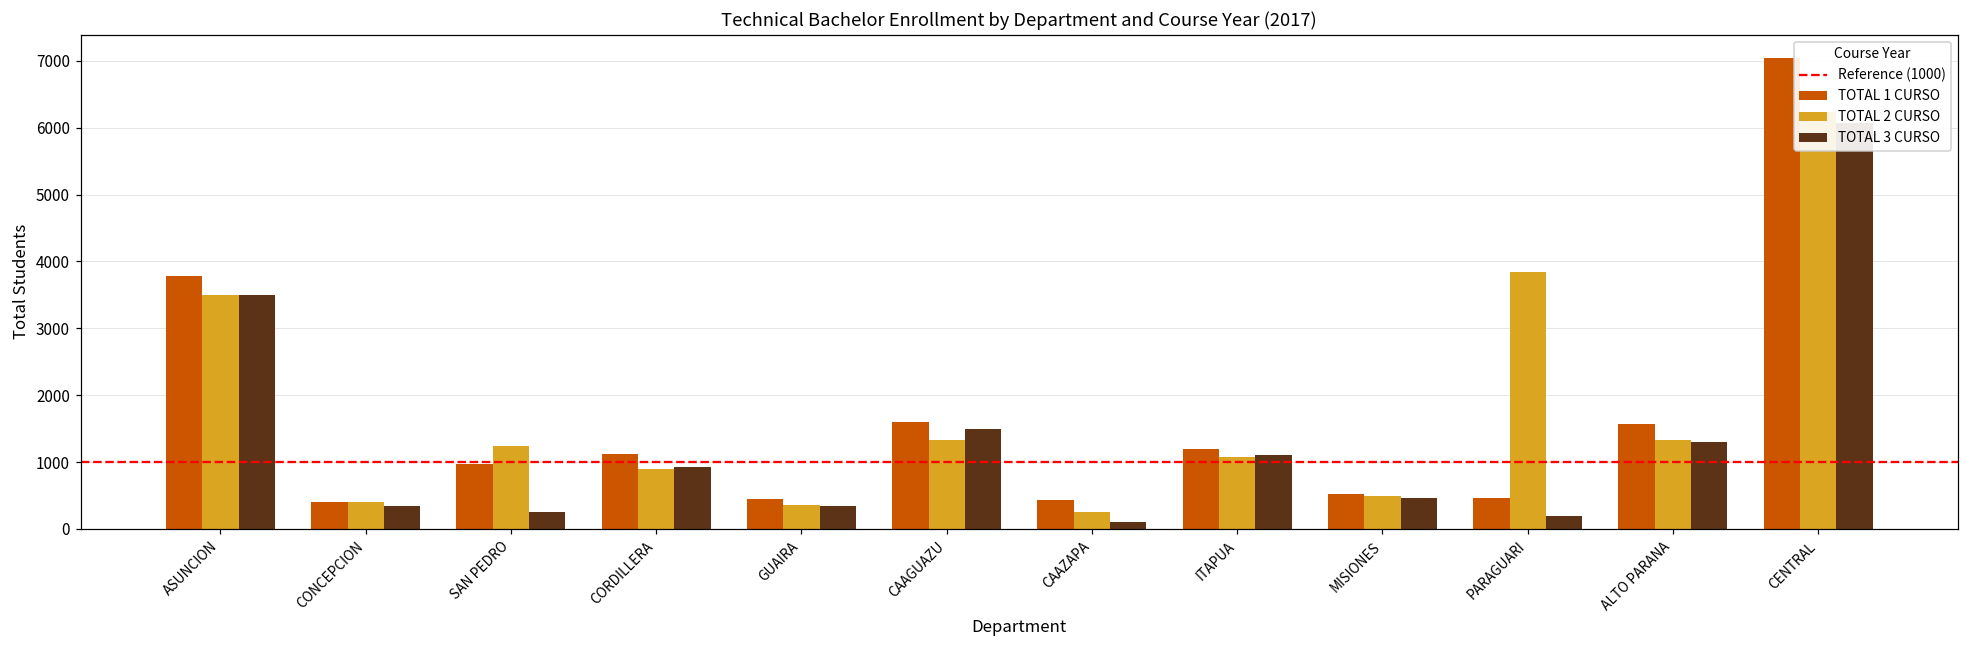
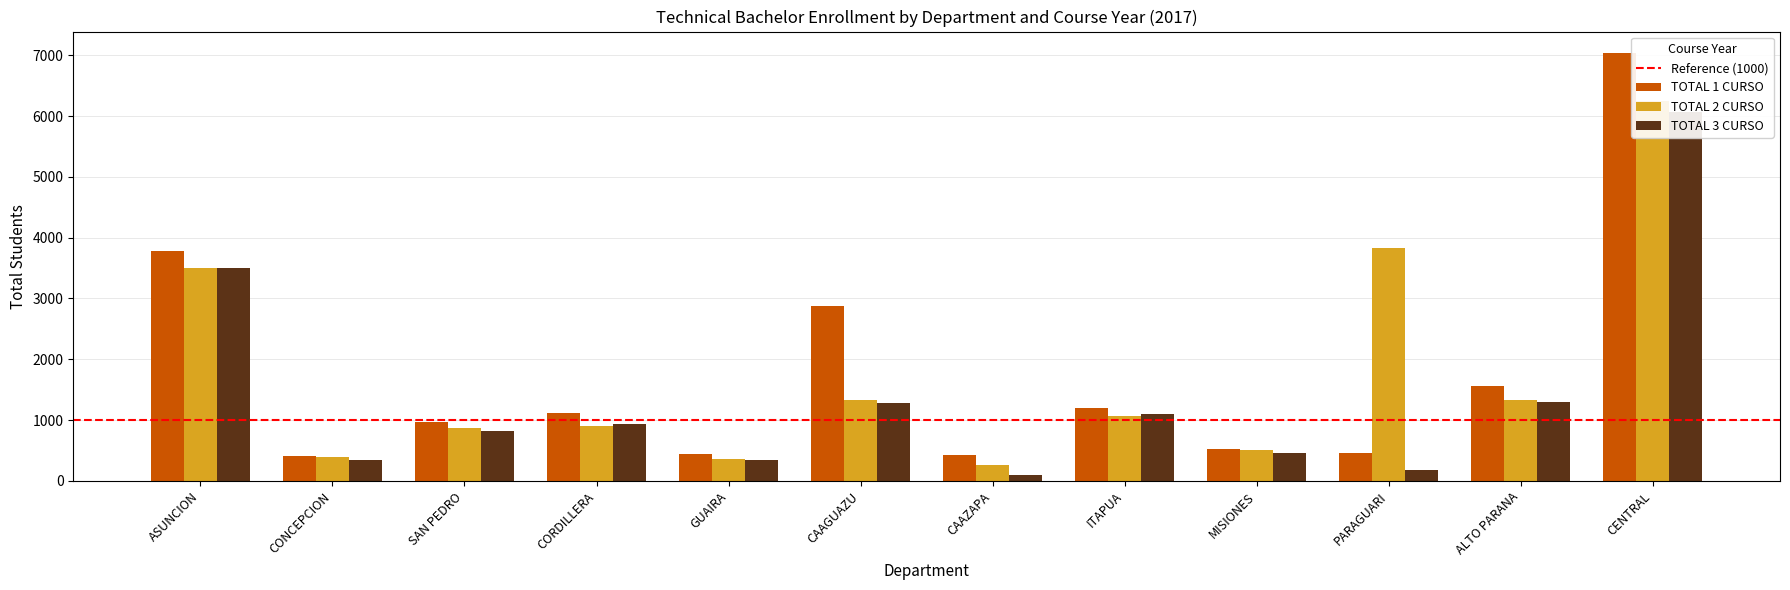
  {
    "TOTAL 1 CURSO": {
      "ASUNCION": 3800,
      "CONCEPCION": 400,
      "SAN PEDRO": 1000,
      "CORDILLERA": 1100,
      "GUAIRA": 400,
-     "CAAGUAZU": 1600,
+     "CAAGUAZU": 2900,
      "CAAZAPA": 400,
      "ITAPUA": 1200,
      "MISIONES": 500,
      "PARAGUARI": 500,
      "ALTO PARANA": 1600,
      "CENTRAL": 7000
    },
    "TOTAL 2 CURSO": {
      "ASUNCION": 3500,
      "CONCEPCION": 400,
-     "SAN PEDRO": 1200,
+     "SAN PEDRO": 900,
      "CORDILLERA": 900,
      "GUAIRA": 400,
      "CAAGUAZU": 1300,
      "CAAZAPA": 300,
      "ITAPUA": 1100,
      "MISIONES": 500,
      "PARAGUARI": 3800,
      "ALTO PARANA": 1300
    },
    "TOTAL 3 CURSO": {
      "ASUNCION": 3500,
      "CONCEPCION": 300,
-     "SAN PEDRO": 300,
+     "SAN PEDRO": 800,
      "CORDILLERA": 900,
      "GUAIRA": 300,
-     "CAAGUAZU": 1500,
+     "CAAGUAZU": 1300,
      "CAAZAPA": 100,
      "ITAPUA": 1100,
      "MISIONES": 500,
      "PARAGUARI": 200,
      "ALTO PARANA": 1300
    }
  }
